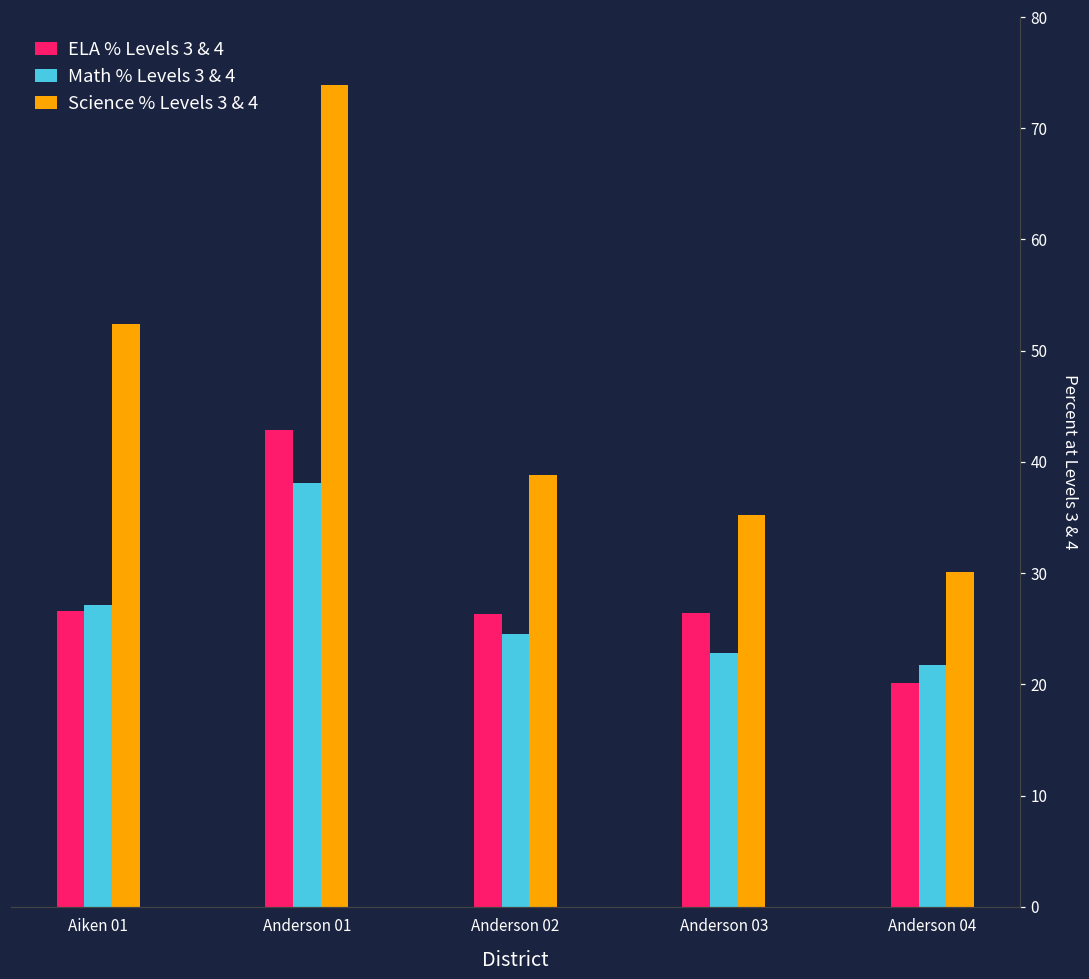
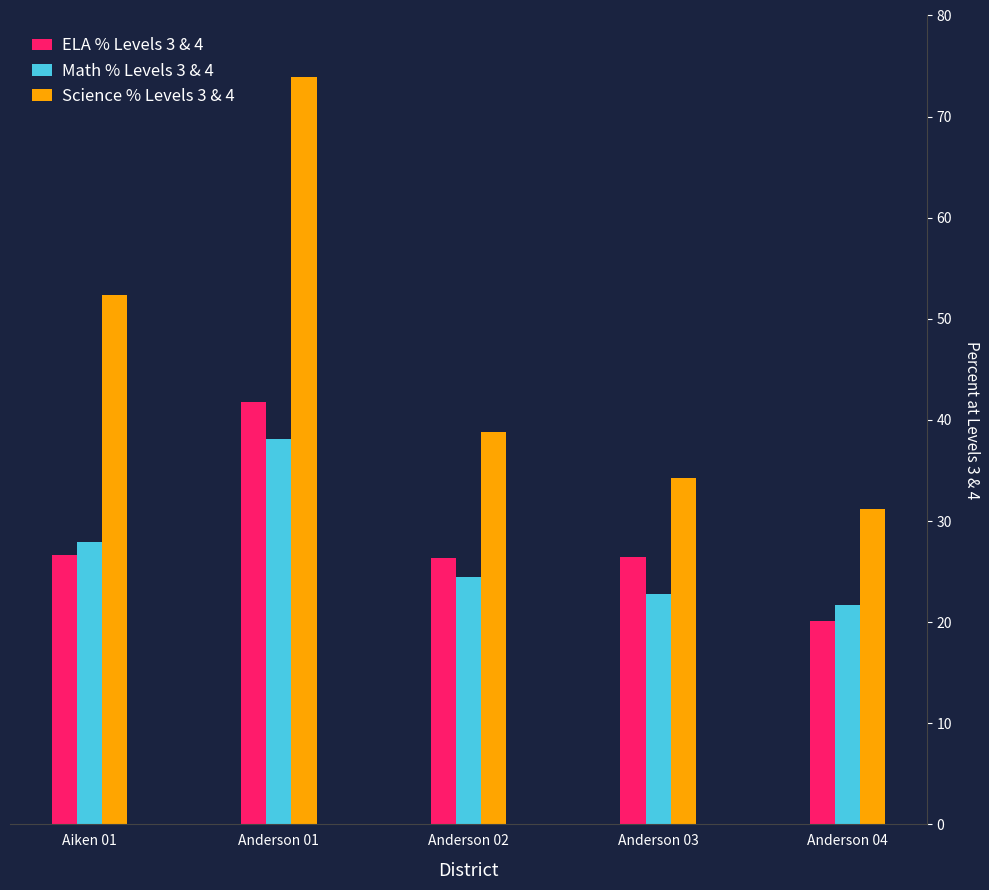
  {
    "ELA % Levels 3 & 4": {
      "Aiken 01": 26.6,
-     "Anderson 01": 42.9,
+     "Anderson 01": 41.8,
      "Anderson 02": 26.3,
      "Anderson 03": 26.4,
      "Anderson 04": 20.1
    },
    "Math % Levels 3 & 4": {
-     "Aiken 01": 27.1,
+     "Aiken 01": 27.9,
      "Anderson 01": 38.1,
      "Anderson 02": 24.5,
      "Anderson 03": 22.8,
      "Anderson 04": 21.7
    },
    "Science % Levels 3 & 4": {
      "Aiken 01": 52.4,
      "Anderson 01": 73.9,
      "Anderson 02": 38.8,
-     "Anderson 03": 35.2,
-     "Anderson 04": 30.1
+     "Anderson 03": 34.3,
+     "Anderson 04": 31.2
    }
  }
